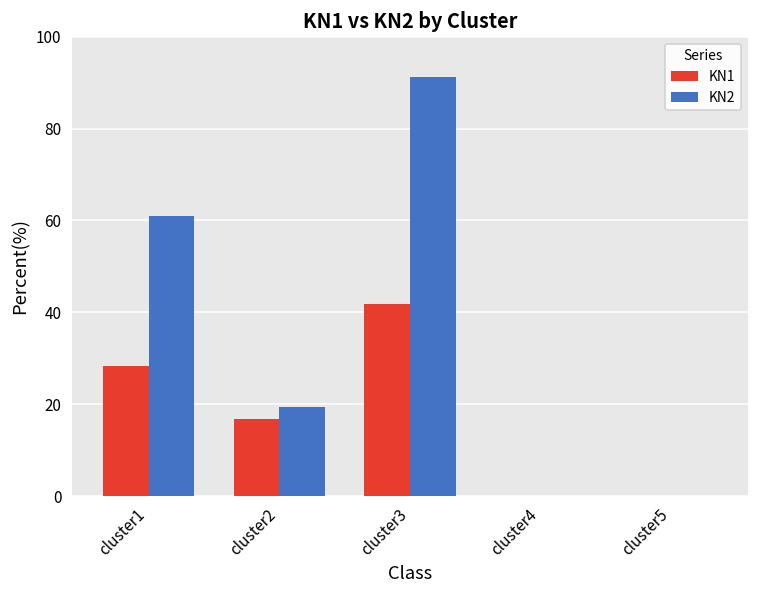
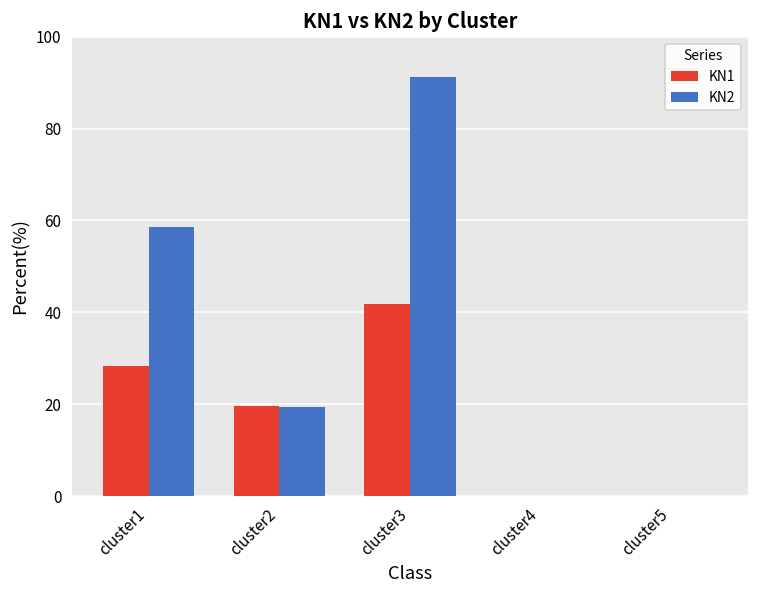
  {
    "KN1": {
      "cluster1": 28,
-     "cluster2": 17,
+     "cluster2": 20,
      "cluster3": 42,
      "cluster4": 0,
      "cluster5": 0
    },
    "KN2": {
-     "cluster1": 61,
+     "cluster1": 59,
      "cluster2": 19,
      "cluster3": 91,
      "cluster4": 0,
      "cluster5": 0
    }
  }
